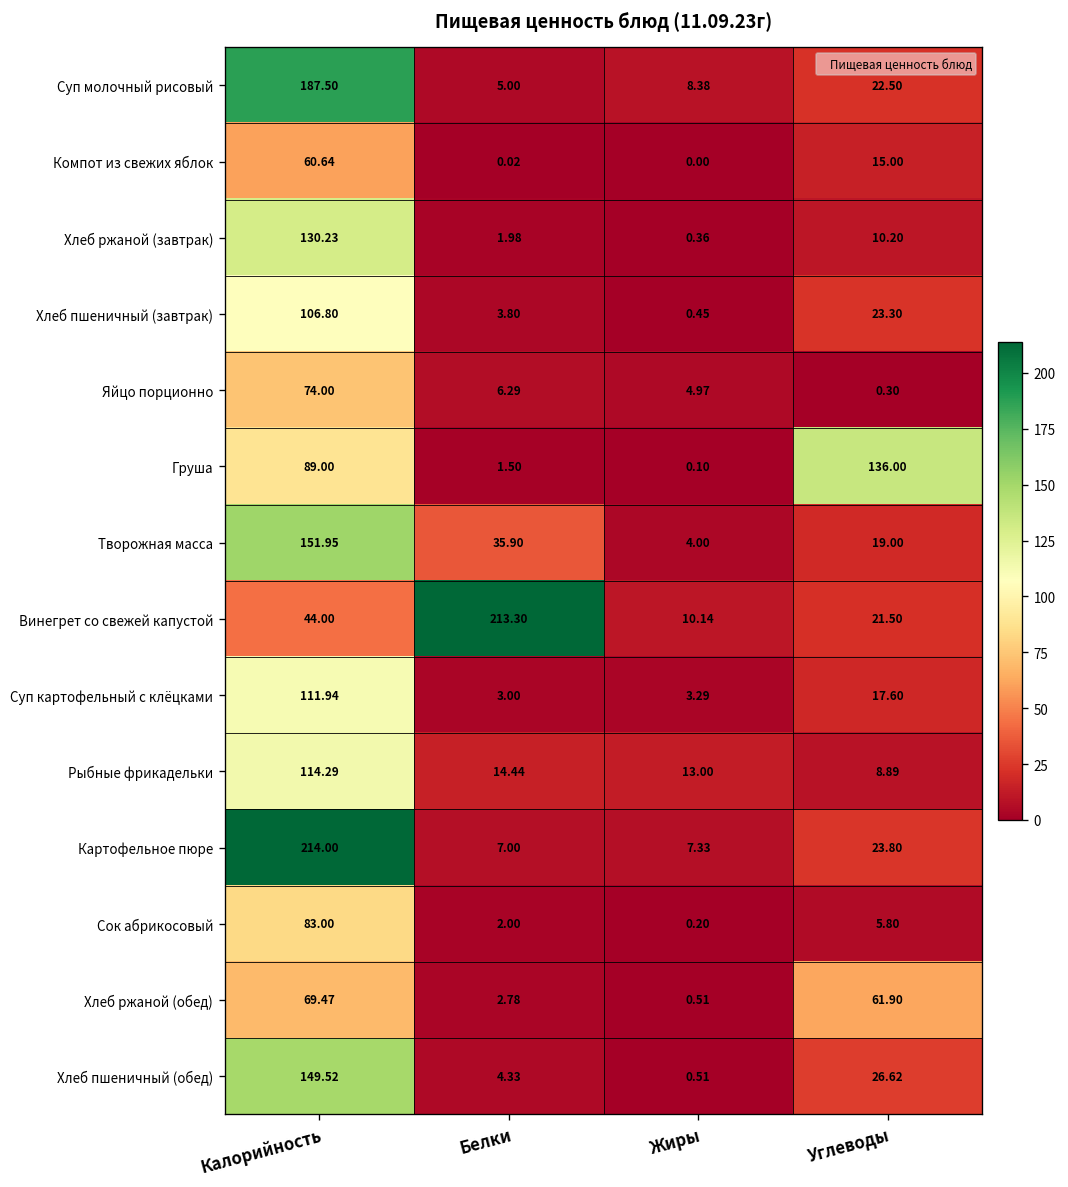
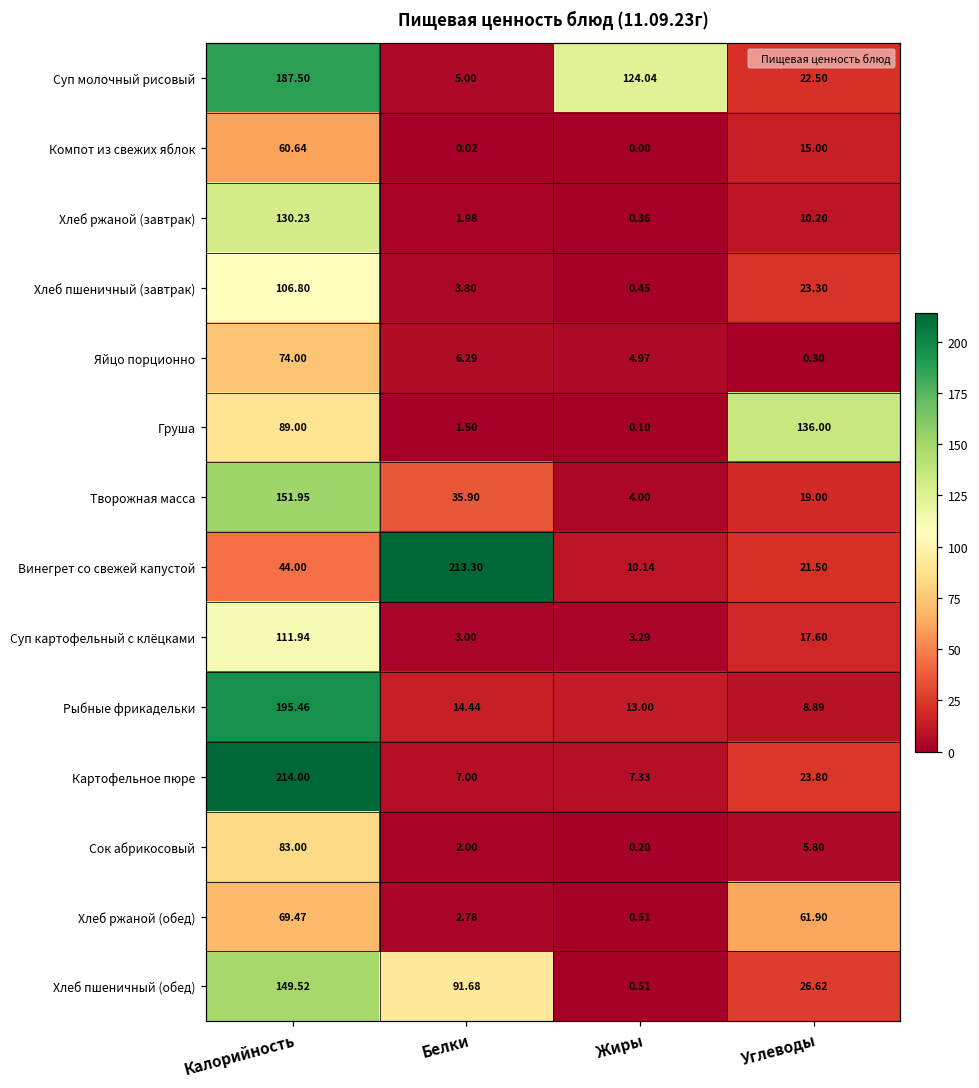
  {
    "Суп молочный рисовый": {
      "Калорийность": 187.50,
      "Белки": 5.00,
-     "Жиры": 8.38,
+     "Жиры": 124.04,
      "Углеводы": 22.50
    },
    "Компот из свежих яблок": {
      "Калорийность": 60.64,
      "Белки": 0.02,
      "Жиры": 0.00,
      "Углеводы": 15.00
    },
    "Хлеб ржаной (завтрак)": {
      "Калорийность": 130.23,
      "Белки": 1.98,
      "Жиры": 0.36,
      "Углеводы": 10.20
    },
    "Хлеб пшеничный (завтрак)": {
      "Калорийность": 106.80,
      "Белки": 3.80,
      "Жиры": 0.45,
      "Углеводы": 23.30
    },
    "Яйцо порционно": {
      "Калорийность": 74.00,
      "Белки": 6.29,
      "Жиры": 4.97,
      "Углеводы": 0.30
    },
    "Груша": {
      "Калорийность": 89.00,
      "Белки": 1.50,
      "Жиры": 0.10,
      "Углеводы": 136.00
    },
    "Творожная масса": {
      "Калорийность": 151.95,
      "Белки": 35.90,
      "Жиры": 4.00,
      "Углеводы": 19.00
    },
    "Винегрет со свежей капустой": {
      "Калорийность": 44.00,
      "Белки": 213.30,
      "Жиры": 10.14,
      "Углеводы": 21.50
    },
    "Суп картофельный с клёцками": {
      "Калорийность": 111.94,
      "Белки": 3.00,
      "Жиры": 3.29,
      "Углеводы": 17.60
    },
    "Рыбные фрикадельки": {
-     "Калорийность": 114.29,
+     "Калорийность": 195.46,
      "Белки": 14.44,
      "Жиры": 13.00,
      "Углеводы": 8.89
    },
    "Картофельное пюре": {
      "Калорийность": 214.00,
      "Белки": 7.00,
      "Жиры": 7.33,
      "Углеводы": 23.80
    },
    "Сок абрикосовый": {
      "Калорийность": 83.00,
      "Белки": 2.00,
      "Жиры": 0.20,
      "Углеводы": 5.80
    },
    "Хлеб ржаной (обед)": {
      "Калорийность": 69.47,
      "Белки": 2.78,
      "Жиры": 0.51,
      "Углеводы": 61.90
    },
    "Хлеб пшеничный (обед)": {
      "Калорийность": 149.52,
-     "Белки": 4.33,
+     "Белки": 91.68,
      "Жиры": 0.51,
      "Углеводы": 26.62
    }
  }
